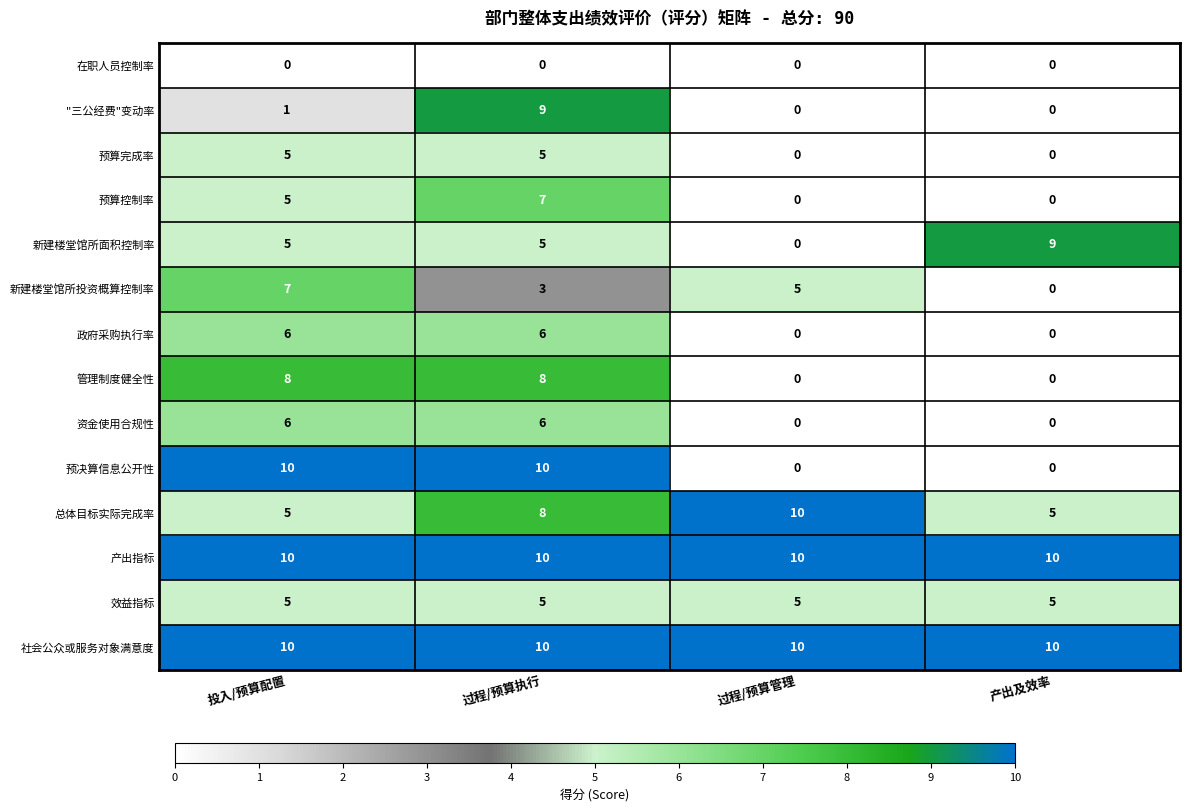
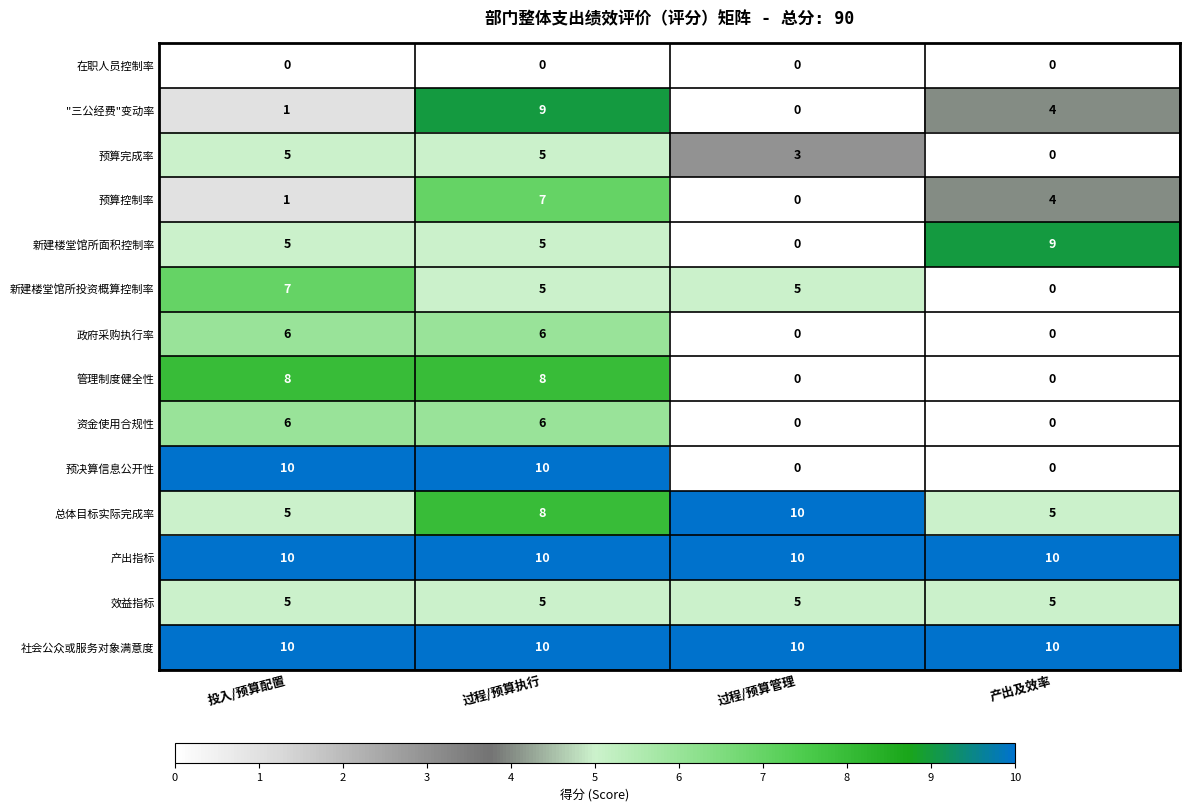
  {
    "在职人员控制率": {
      "投入/预算配置": 0,
      "过程/预算执行": 0,
      "过程/预算管理": 0,
      "产出及效率": 0
    },
    "\"三公经费\"变动率": {
      "投入/预算配置": 1,
      "过程/预算执行": 9,
      "过程/预算管理": 0,
-     "产出及效率": 0
+     "产出及效率": 4
    },
    "预算完成率": {
      "投入/预算配置": 5,
      "过程/预算执行": 5,
-     "过程/预算管理": 0,
+     "过程/预算管理": 3,
      "产出及效率": 0
    },
    "预算控制率": {
-     "投入/预算配置": 5,
+     "投入/预算配置": 1,
      "过程/预算执行": 7,
      "过程/预算管理": 0,
-     "产出及效率": 0
+     "产出及效率": 4
    },
    "新建楼堂馆所面积控制率": {
      "投入/预算配置": 5,
      "过程/预算执行": 5,
      "过程/预算管理": 0,
      "产出及效率": 9
    },
    "新建楼堂馆所投资概算控制率": {
      "投入/预算配置": 7,
-     "过程/预算执行": 3,
+     "过程/预算执行": 5,
      "过程/预算管理": 5,
      "产出及效率": 0
    },
    "政府采购执行率": {
      "投入/预算配置": 6,
      "过程/预算执行": 6,
      "过程/预算管理": 0,
      "产出及效率": 0
    },
    "管理制度健全性": {
      "投入/预算配置": 8,
      "过程/预算执行": 8,
      "过程/预算管理": 0,
      "产出及效率": 0
    },
    "资金使用合规性": {
      "投入/预算配置": 6,
      "过程/预算执行": 6,
      "过程/预算管理": 0,
      "产出及效率": 0
    },
    "预决算信息公开性": {
      "投入/预算配置": 10,
      "过程/预算执行": 10,
      "过程/预算管理": 0,
      "产出及效率": 0
    },
    "总体目标实际完成率": {
      "投入/预算配置": 5,
      "过程/预算执行": 8,
      "过程/预算管理": 10,
      "产出及效率": 5
    },
    "产出指标": {
      "投入/预算配置": 10,
      "过程/预算执行": 10,
      "过程/预算管理": 10,
      "产出及效率": 10
    },
    "效益指标": {
      "投入/预算配置": 5,
      "过程/预算执行": 5,
      "过程/预算管理": 5,
      "产出及效率": 5
    },
    "社会公众或服务对象满意度": {
      "投入/预算配置": 10,
      "过程/预算执行": 10,
      "过程/预算管理": 10,
      "产出及效率": 10
    }
  }
